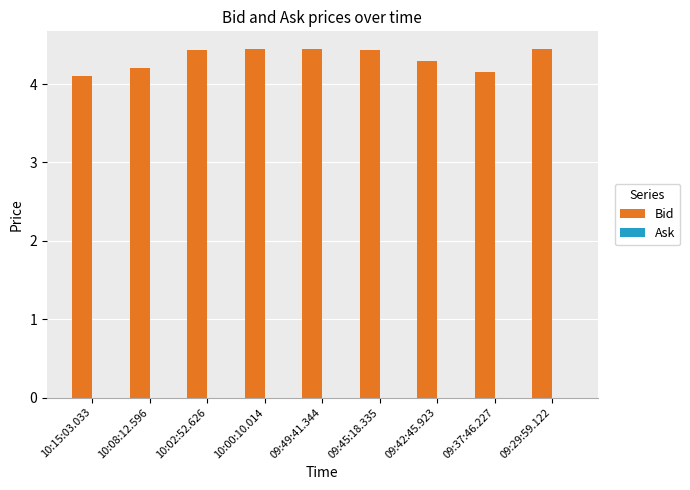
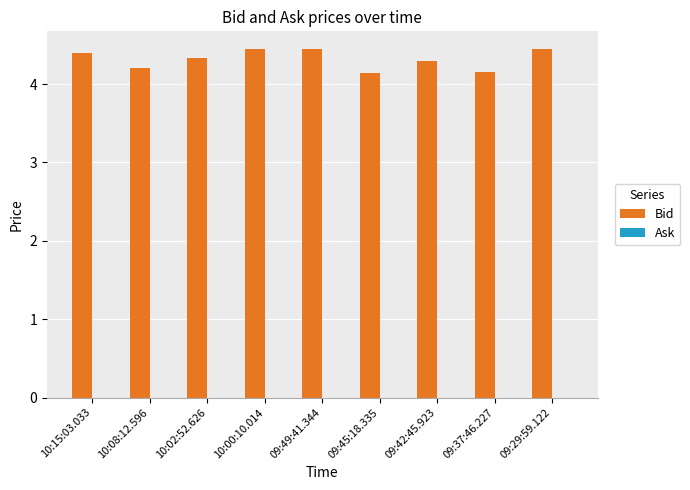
  {
    "Bid": {
-     "10:15:03.033": 4.1,
+     "10:15:03.033": 4.4,
      "10:08:12.596": 4.2,
-     "10:02:52.626": 4.4,
+     "10:02:52.626": 4.3,
      "10:00:10.014": 4.5,
      "09:49:41.344": 4.5,
-     "09:45:18.335": 4.4,
+     "09:45:18.335": 4.1,
      "09:42:45.923": 4.3,
      "09:37:46.227": 4.2,
      "09:29:59.122": 4.5
    },
    "Ask": {
      "10:15:03.033": 0.0,
      "10:08:12.596": 0.0,
      "10:02:52.626": 0.0,
      "10:00:10.014": 0.0,
      "09:49:41.344": 0.0,
      "09:45:18.335": 0.0,
      "09:42:45.923": 0.0,
      "09:37:46.227": 0.0,
      "09:29:59.122": 0.0
    }
  }
